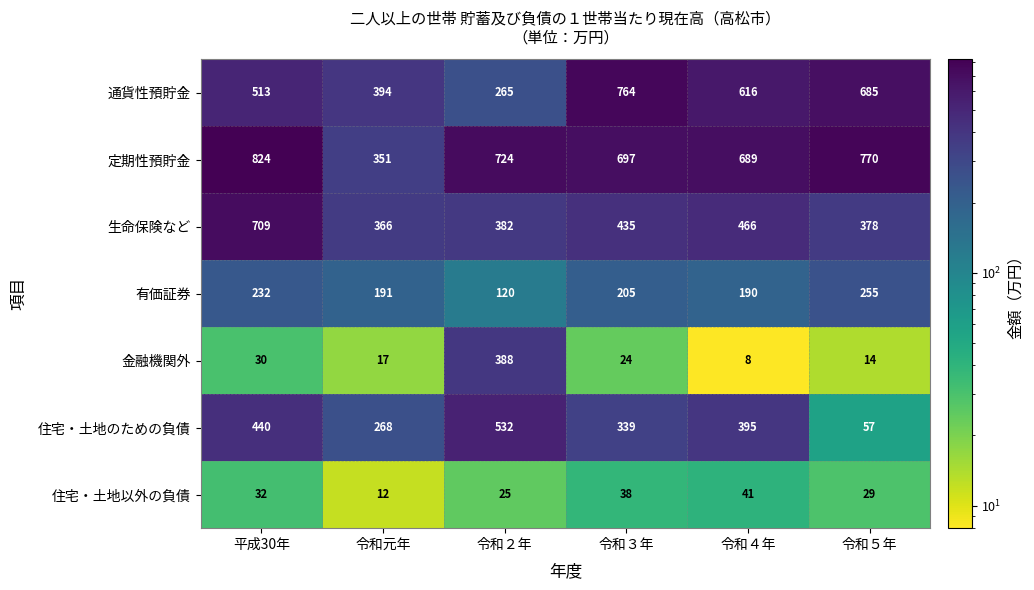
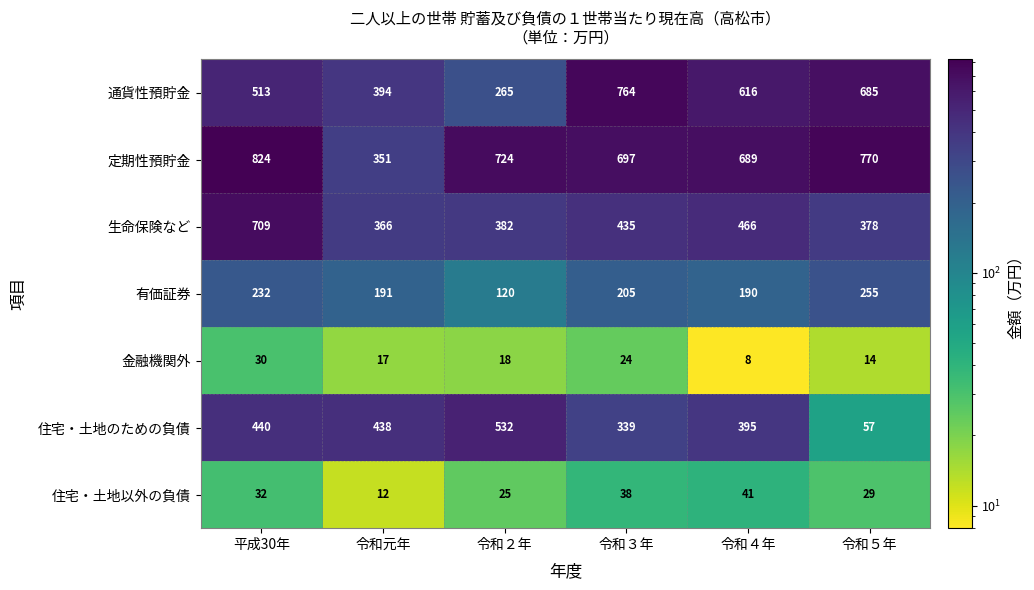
  {
    "通貨性預貯金": {
      "平成30年": 513,
      "令和元年": 394,
      "令和２年": 265,
      "令和３年": 764,
      "令和４年": 616,
      "令和５年": 685
    },
    "定期性預貯金": {
      "平成30年": 824,
      "令和元年": 351,
      "令和２年": 724,
      "令和３年": 697,
      "令和４年": 689,
      "令和５年": 770
    },
    "生命保険など": {
      "平成30年": 709,
      "令和元年": 366,
      "令和２年": 382,
      "令和３年": 435,
      "令和４年": 466,
      "令和５年": 378
    },
    "有価証券": {
      "平成30年": 232,
      "令和元年": 191,
      "令和２年": 120,
      "令和３年": 205,
      "令和４年": 190,
      "令和５年": 255
    },
    "金融機関外": {
      "平成30年": 30,
      "令和元年": 17,
-     "令和２年": 388,
+     "令和２年": 18,
      "令和３年": 24,
      "令和４年": 8,
      "令和５年": 14
    },
    "住宅・土地のための負債": {
      "平成30年": 440,
-     "令和元年": 268,
+     "令和元年": 438,
      "令和２年": 532,
      "令和３年": 339,
      "令和４年": 395,
      "令和５年": 57
    },
    "住宅・土地以外の負債": {
      "平成30年": 32,
      "令和元年": 12,
      "令和２年": 25,
      "令和３年": 38,
      "令和４年": 41,
      "令和５年": 29
    }
  }
